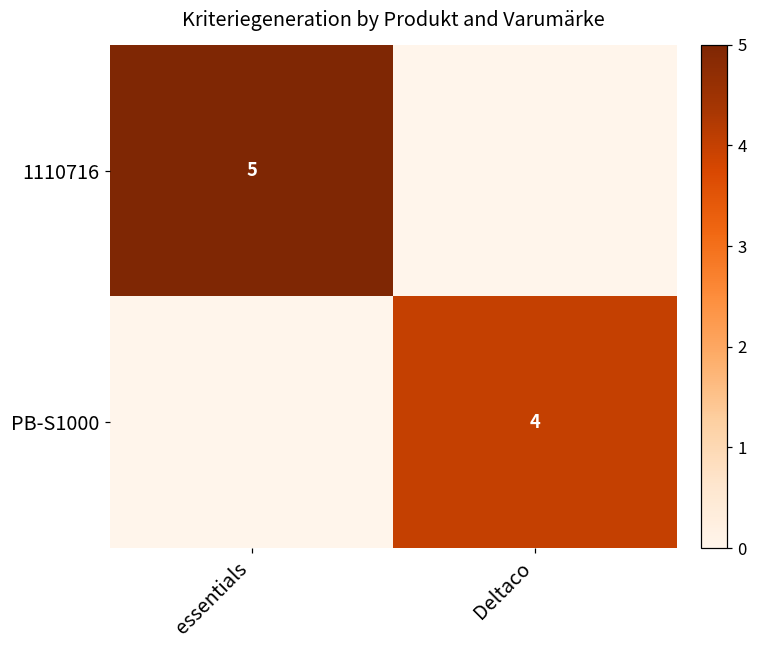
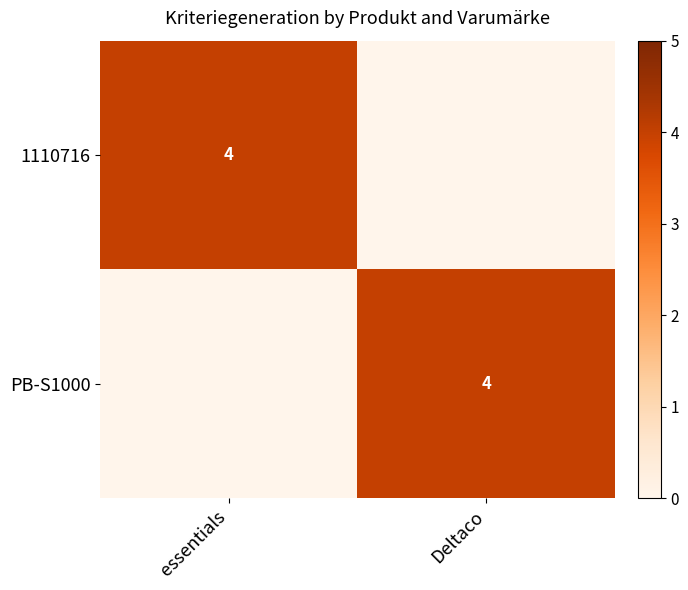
  {
    "1110716": {
-     "essentials": 5
+     "essentials": 4
    },
    "PB-S1000": {
      "Deltaco": 4
    }
  }
